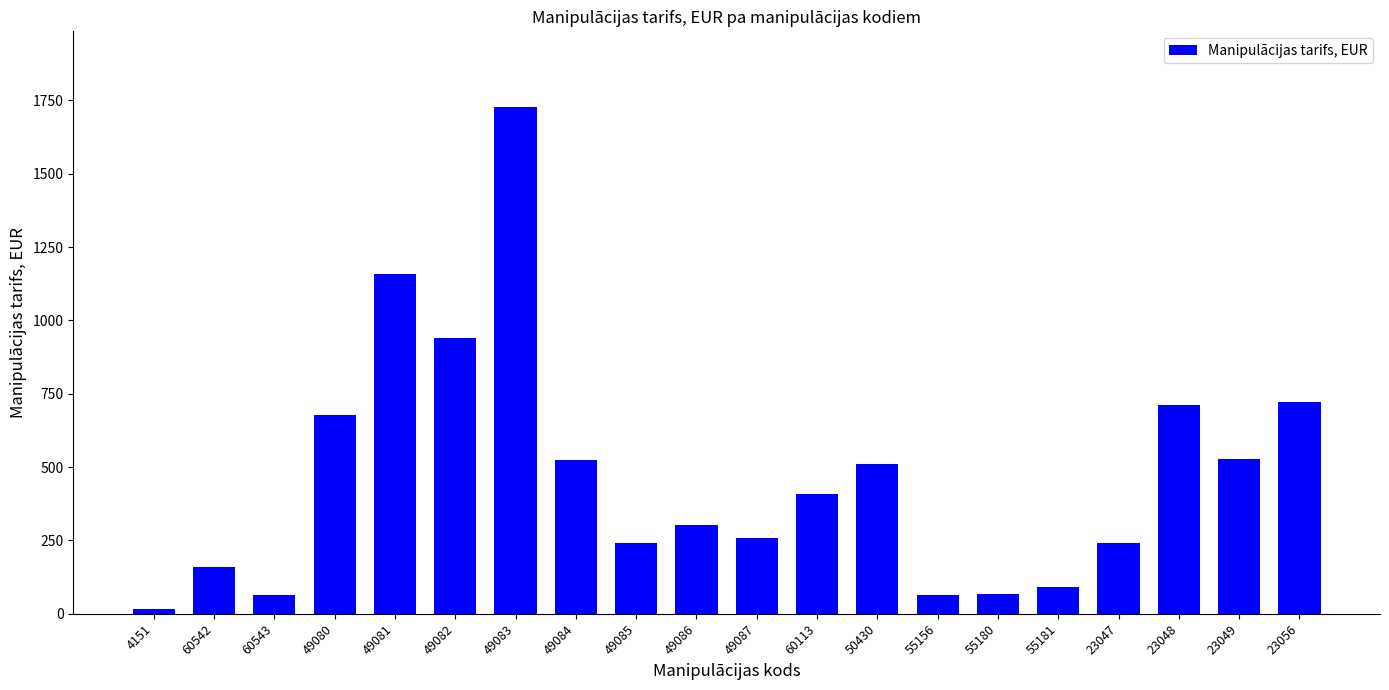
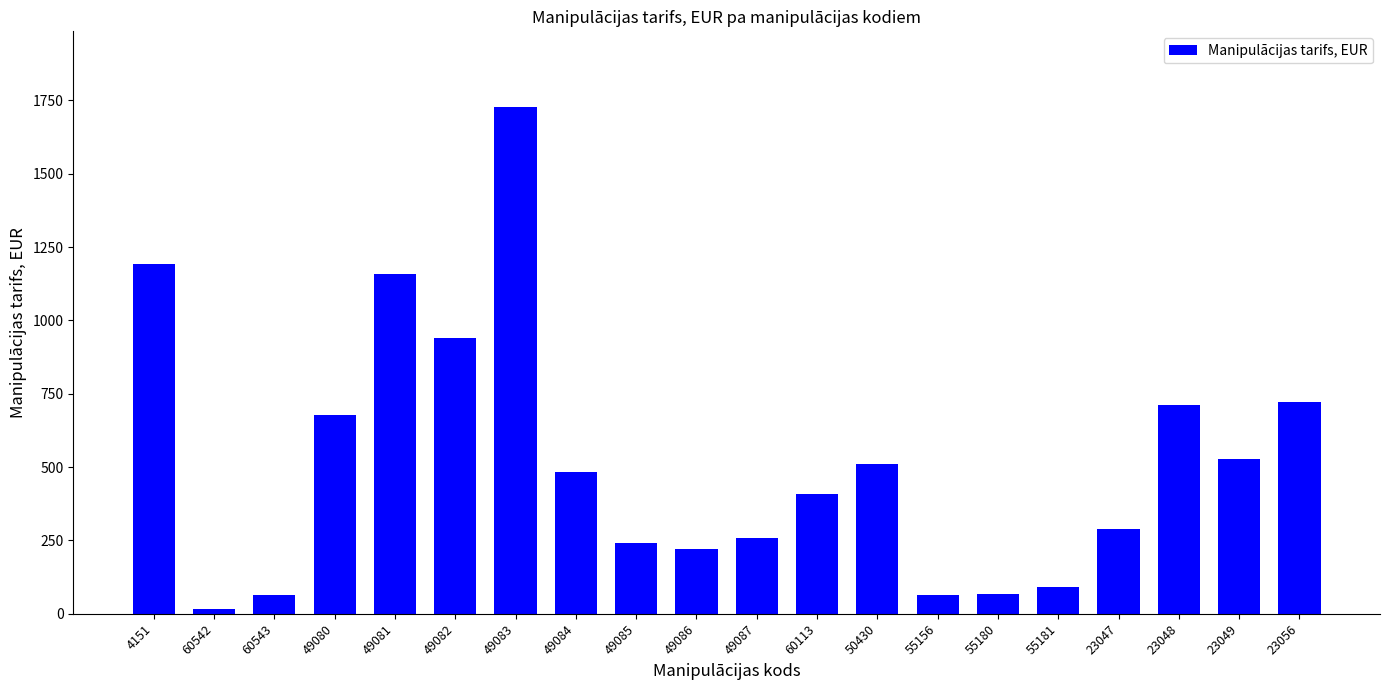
  {
-   "4151": 10,
-   "60542": 160,
+   "4151": 1190,
+   "60542": 20,
    "60543": 60,
    "49080": 680,
    "49081": 1160,
    "49082": 940,
    "49083": 1730,
-   "49084": 520,
+   "49084": 480,
    "49085": 240,
-   "49086": 300,
+   "49086": 220,
    "49087": 260,
    "60113": 410,
    "50430": 510,
    "55156": 60,
    "55180": 70,
    "55181": 90,
-   "23047": 240,
+   "23047": 290,
    "23048": 710,
    "23049": 530,
    "23056": 720
  }
